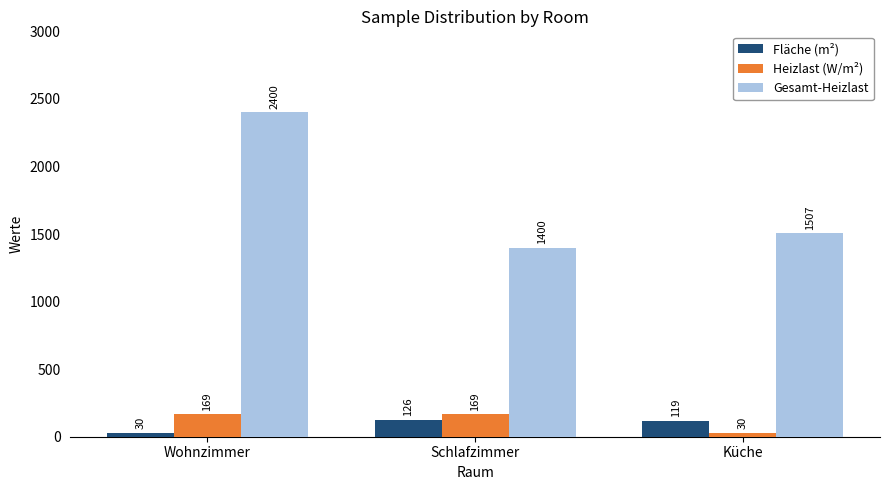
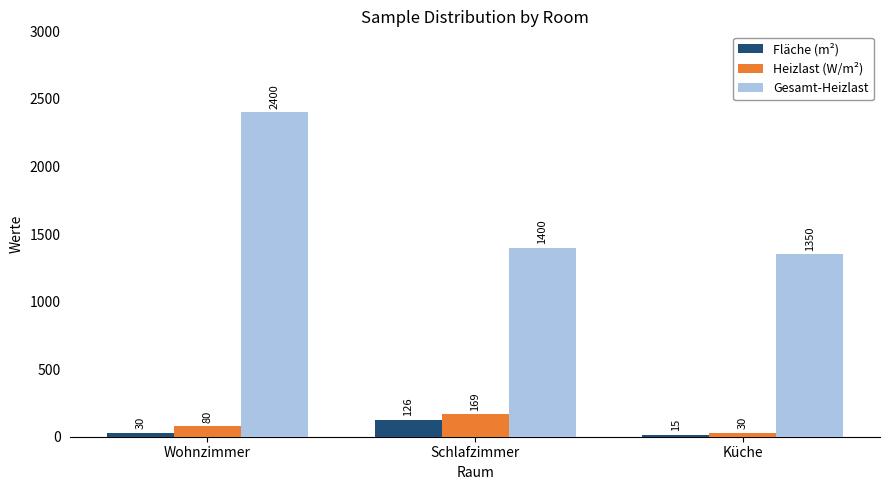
  {
    "Fläche (m²)": {
      "Wohnzimmer": 30,
      "Schlafzimmer": 126,
-     "Küche": 119
+     "Küche": 15
    },
    "Heizlast (W/m²)": {
-     "Wohnzimmer": 169,
+     "Wohnzimmer": 80,
      "Schlafzimmer": 169,
      "Küche": 30
    },
    "Gesamt-Heizlast": {
      "Wohnzimmer": 2400,
      "Schlafzimmer": 1400,
-     "Küche": 1507
+     "Küche": 1350
    }
  }
